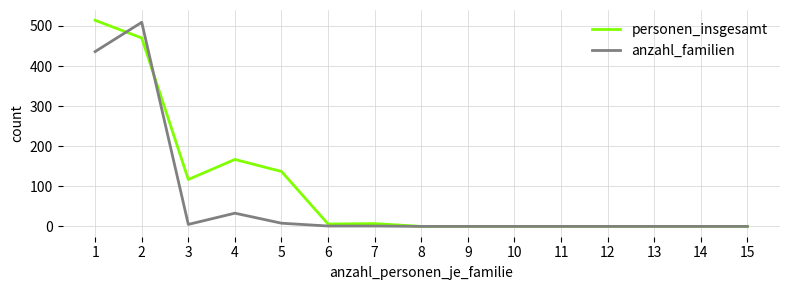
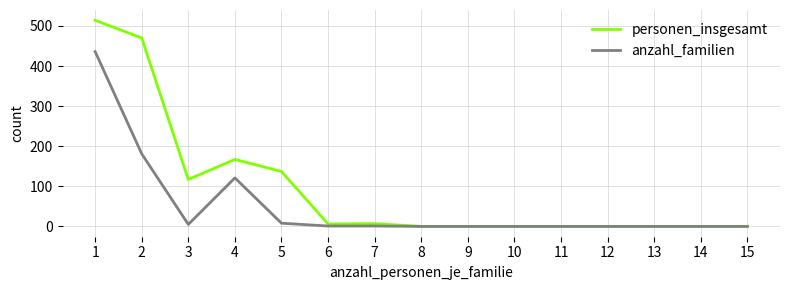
  {
    "personen_insgesamt": {
      "1": 510,
      "2": 470,
      "3": 120,
      "4": 170,
      "5": 140
    },
    "anzahl_familien": {
      "1": 440,
-     "2": 510,
+     "2": 180,
      "3": 10,
-     "4": 30,
+     "4": 120,
      "5": 10
    }
  }
